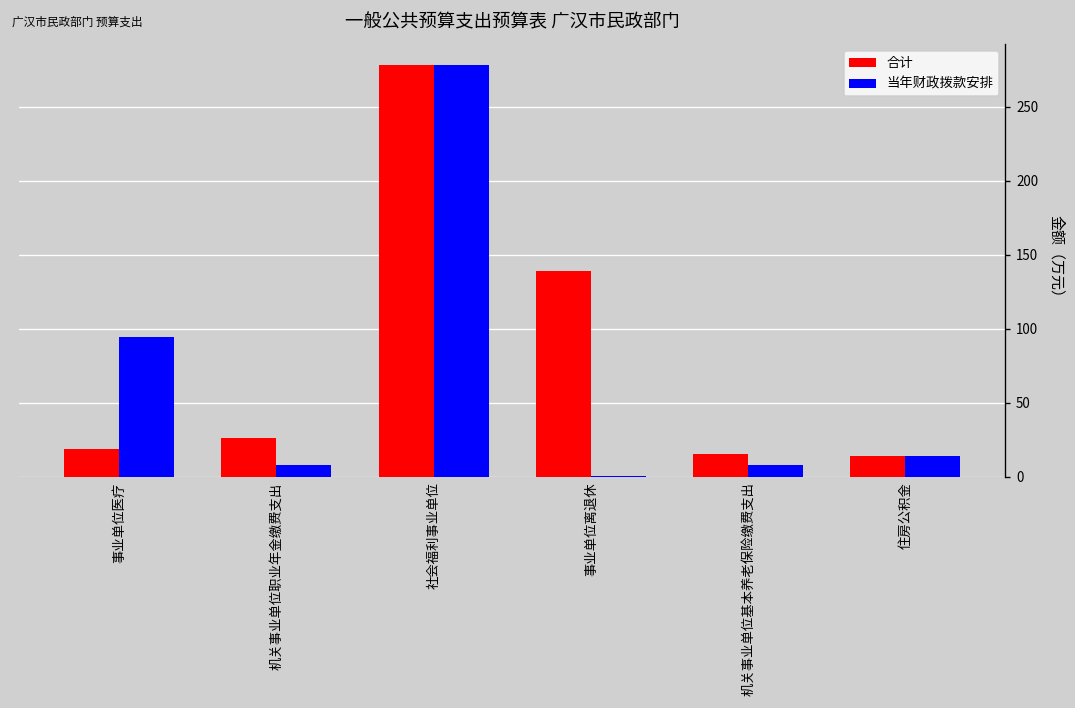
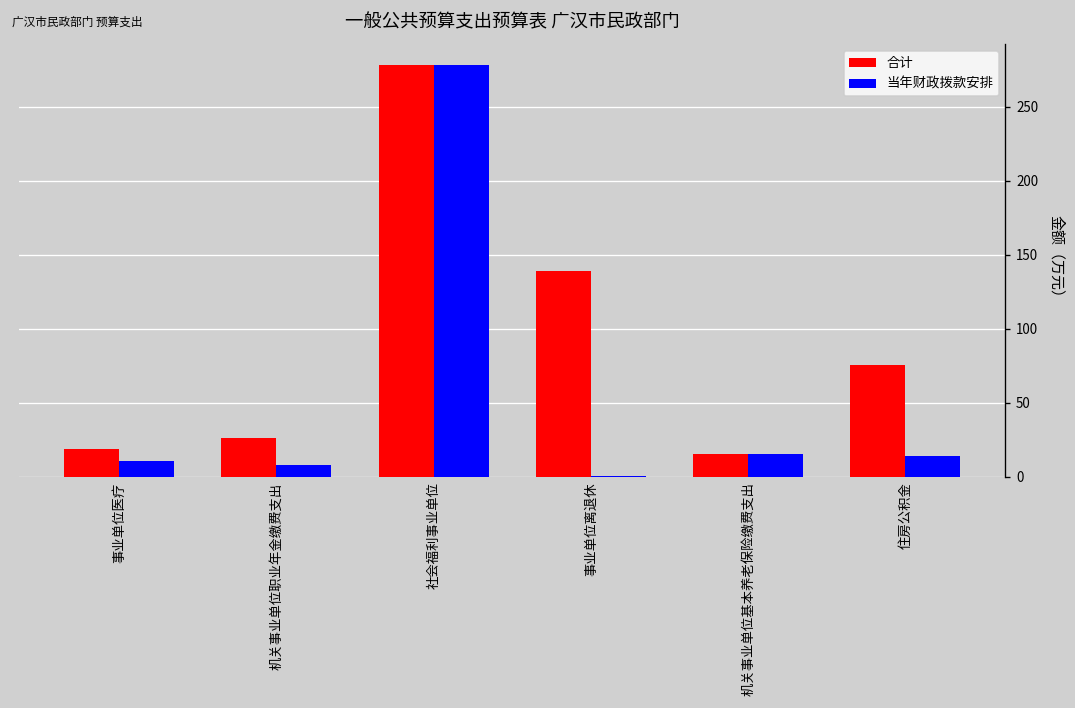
  {
    "合计": {
      "事业单位医疗": 19,
      "机关事业单位职业年金缴费支出": 26,
      "社会福利事业单位": 278,
      "事业单位离退休": 139,
      "机关事业单位基本养老保险缴费支出": 16,
-     "住房公积金": 14
+     "住房公积金": 76
    },
    "当年财政拨款安排": {
-     "事业单位医疗": 95,
+     "事业单位医疗": 10,
      "机关事业单位职业年金缴费支出": 8,
      "社会福利事业单位": 278,
-     "机关事业单位基本养老保险缴费支出": 8,
+     "机关事业单位基本养老保险缴费支出": 16,
      "住房公积金": 14
    }
  }
